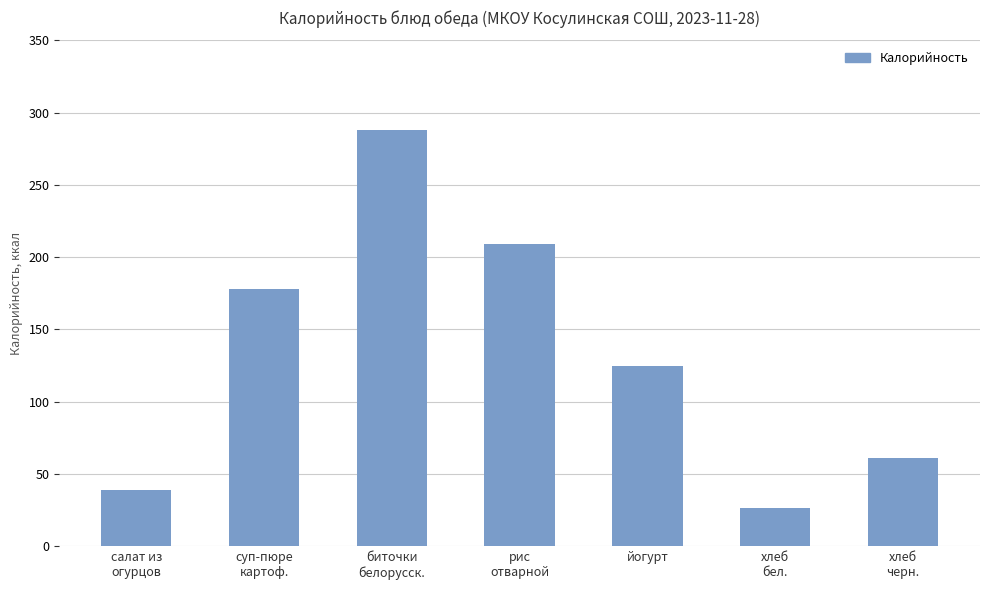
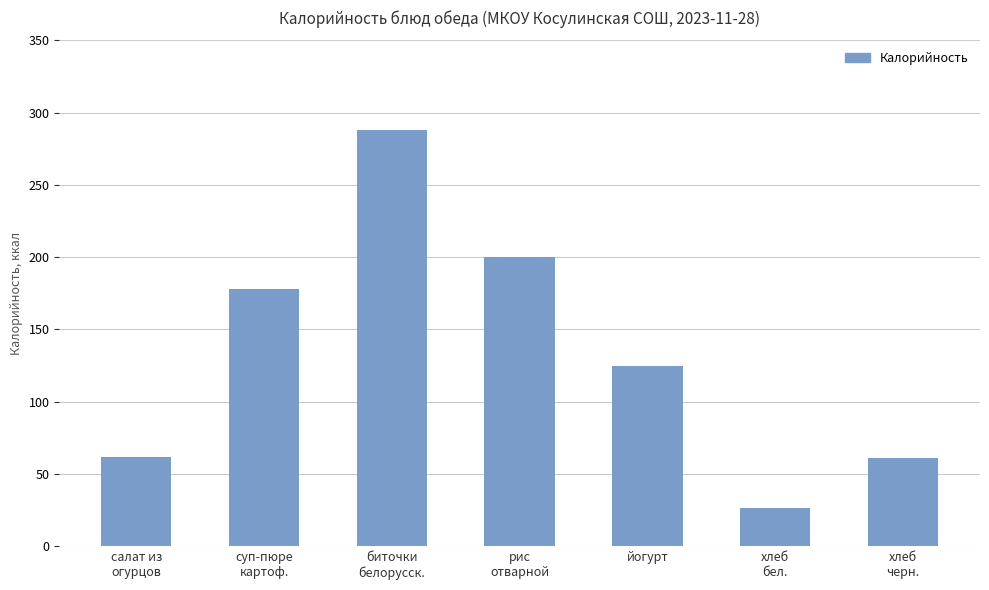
  {
-   "салат из огурцов": 39,
+   "салат из огурцов": 62,
    "суп-пюре картоф.": 178,
    "биточки белорусск.": 288,
-   "рис отварной": 209,
+   "рис отварной": 200,
    "йогурт": 125,
    "хлеб бел.": 26,
    "хлеб черн.": 61
  }
